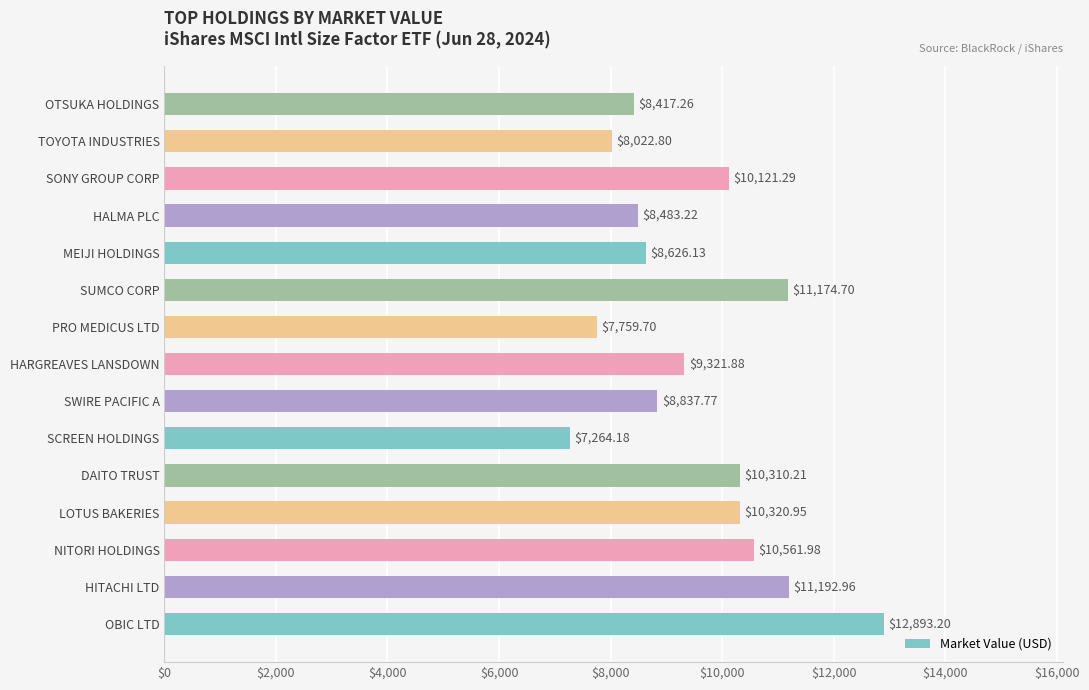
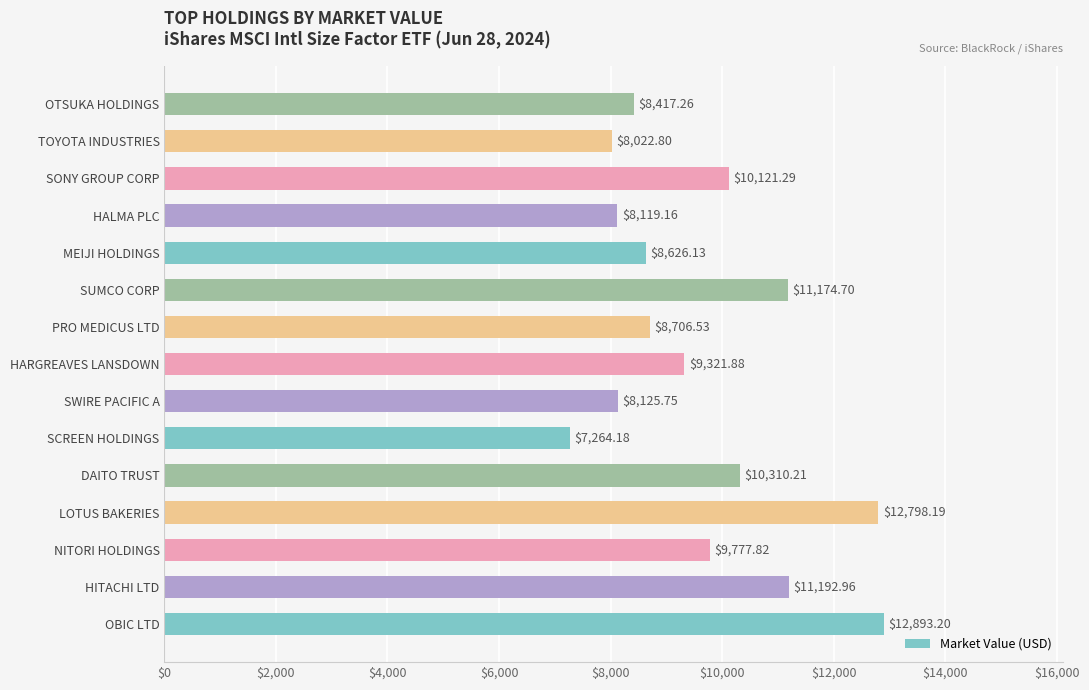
  {
    "OTSUKA HOLDINGS": "$8,417.26",
    "TOYOTA INDUSTRIES": "$8,022.80",
    "SONY GROUP CORP": "$10,121.29",
-   "HALMA PLC": "$8,483.22",
+   "HALMA PLC": "$8,119.16",
    "MEIJI HOLDINGS": "$8,626.13",
    "SUMCO CORP": "$11,174.70",
-   "PRO MEDICUS LTD": "$7,759.70",
+   "PRO MEDICUS LTD": "$8,706.53",
    "HARGREAVES LANSDOWN": "$9,321.88",
-   "SWIRE PACIFIC A": "$8,837.77",
+   "SWIRE PACIFIC A": "$8,125.75",
    "SCREEN HOLDINGS": "$7,264.18",
    "DAITO TRUST": "$10,310.21",
-   "LOTUS BAKERIES": "$10,320.95",
-   "NITORI HOLDINGS": "$10,561.98",
+   "LOTUS BAKERIES": "$12,798.19",
+   "NITORI HOLDINGS": "$9,777.82",
    "HITACHI LTD": "$11,192.96",
    "OBIC LTD": "$12,893.20"
  }
